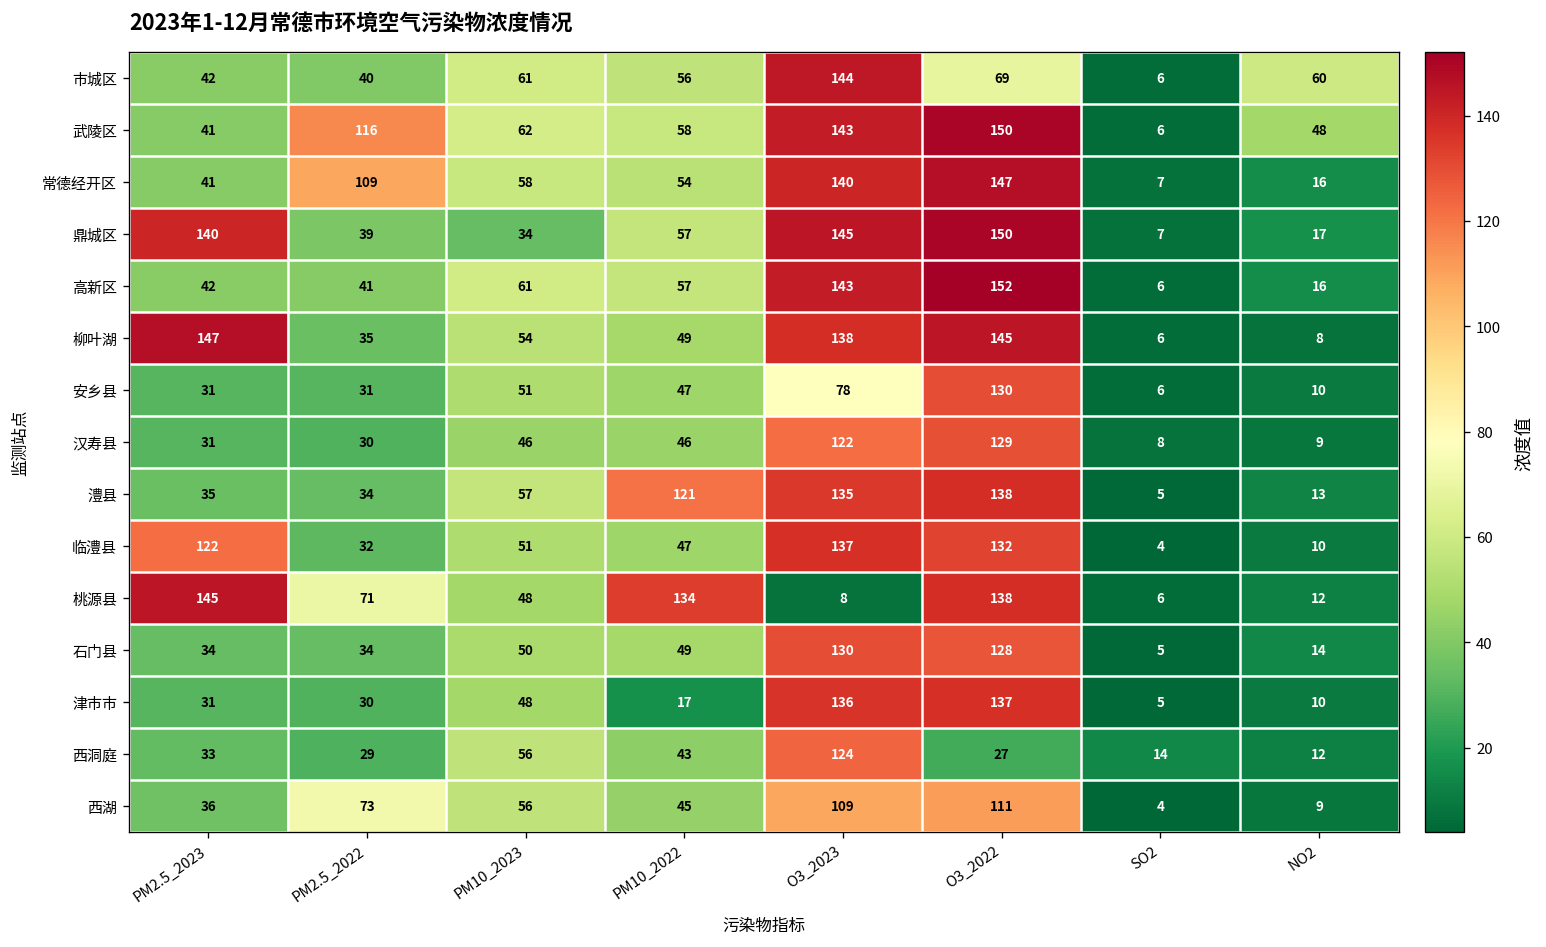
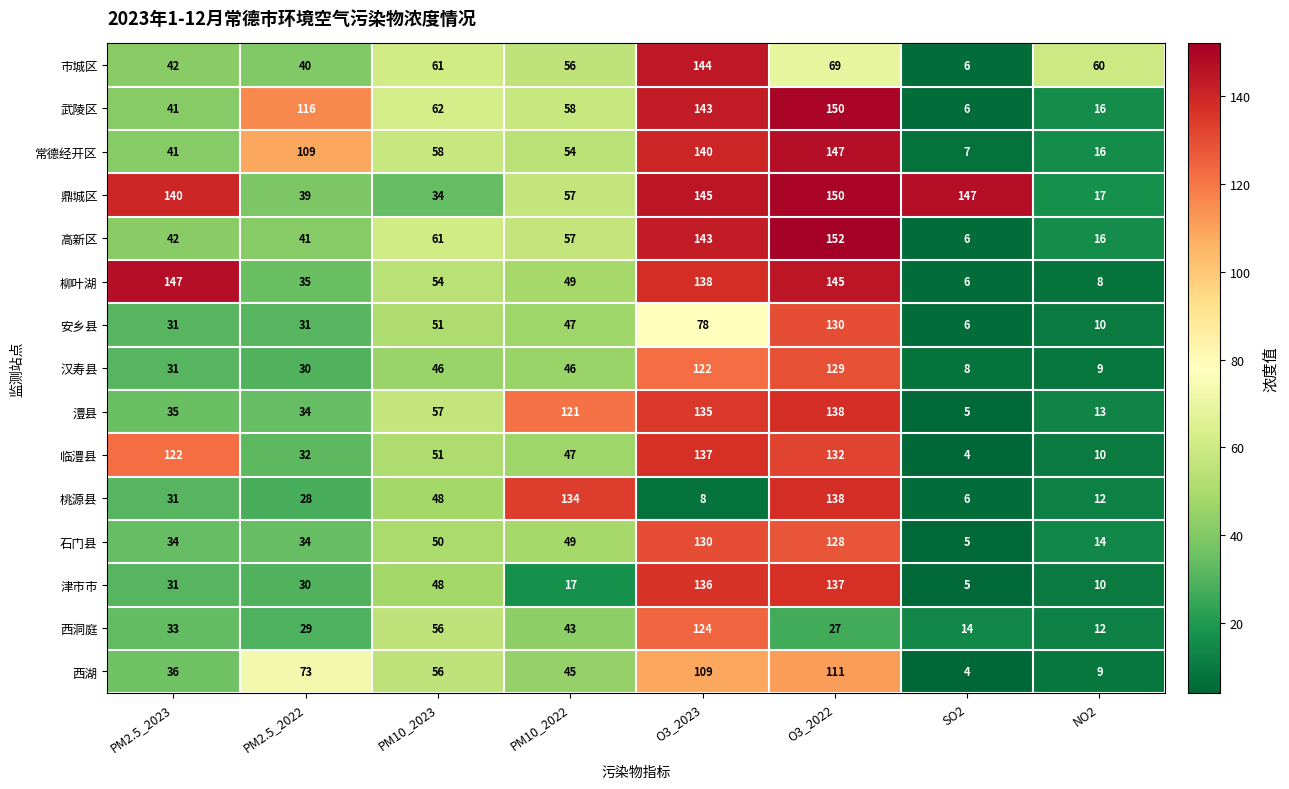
  {
    "市城区": {
      "PM2.5_2023": 42,
      "PM2.5_2022": 40,
      "PM10_2023": 61,
      "PM10_2022": 56,
      "O3_2023": 144,
      "O3_2022": 69,
      "SO2": 6,
      "NO2": 60
    },
    "武陵区": {
      "PM2.5_2023": 41,
      "PM2.5_2022": 116,
      "PM10_2023": 62,
      "PM10_2022": 58,
      "O3_2023": 143,
      "O3_2022": 150,
      "SO2": 6,
-     "NO2": 48
+     "NO2": 16
    },
    "常德经开区": {
      "PM2.5_2023": 41,
      "PM2.5_2022": 109,
      "PM10_2023": 58,
      "PM10_2022": 54,
      "O3_2023": 140,
      "O3_2022": 147,
      "SO2": 7,
      "NO2": 16
    },
    "鼎城区": {
      "PM2.5_2023": 140,
      "PM2.5_2022": 39,
      "PM10_2023": 34,
      "PM10_2022": 57,
      "O3_2023": 145,
      "O3_2022": 150,
-     "SO2": 7,
+     "SO2": 147,
      "NO2": 17
    },
    "高新区": {
      "PM2.5_2023": 42,
      "PM2.5_2022": 41,
      "PM10_2023": 61,
      "PM10_2022": 57,
      "O3_2023": 143,
      "O3_2022": 152,
      "SO2": 6,
      "NO2": 16
    },
    "柳叶湖": {
      "PM2.5_2023": 147,
      "PM2.5_2022": 35,
      "PM10_2023": 54,
      "PM10_2022": 49,
      "O3_2023": 138,
      "O3_2022": 145,
      "SO2": 6,
      "NO2": 8
    },
    "安乡县": {
      "PM2.5_2023": 31,
      "PM2.5_2022": 31,
      "PM10_2023": 51,
      "PM10_2022": 47,
      "O3_2023": 78,
      "O3_2022": 130,
      "SO2": 6,
      "NO2": 10
    },
    "汉寿县": {
      "PM2.5_2023": 31,
      "PM2.5_2022": 30,
      "PM10_2023": 46,
      "PM10_2022": 46,
      "O3_2023": 122,
      "O3_2022": 129,
      "SO2": 8,
      "NO2": 9
    },
    "澧县": {
      "PM2.5_2023": 35,
      "PM2.5_2022": 34,
      "PM10_2023": 57,
      "PM10_2022": 121,
      "O3_2023": 135,
      "O3_2022": 138,
      "SO2": 5,
      "NO2": 13
    },
    "临澧县": {
      "PM2.5_2023": 122,
      "PM2.5_2022": 32,
      "PM10_2023": 51,
      "PM10_2022": 47,
      "O3_2023": 137,
      "O3_2022": 132,
      "SO2": 4,
      "NO2": 10
    },
    "桃源县": {
-     "PM2.5_2023": 145,
-     "PM2.5_2022": 71,
+     "PM2.5_2023": 31,
+     "PM2.5_2022": 28,
      "PM10_2023": 48,
      "PM10_2022": 134,
      "O3_2023": 8,
      "O3_2022": 138,
      "SO2": 6,
      "NO2": 12
    },
    "石门县": {
      "PM2.5_2023": 34,
      "PM2.5_2022": 34,
      "PM10_2023": 50,
      "PM10_2022": 49,
      "O3_2023": 130,
      "O3_2022": 128,
      "SO2": 5,
      "NO2": 14
    },
    "津市市": {
      "PM2.5_2023": 31,
      "PM2.5_2022": 30,
      "PM10_2023": 48,
      "PM10_2022": 17,
      "O3_2023": 136,
      "O3_2022": 137,
      "SO2": 5,
      "NO2": 10
    },
    "西洞庭": {
      "PM2.5_2023": 33,
      "PM2.5_2022": 29,
      "PM10_2023": 56,
      "PM10_2022": 43,
      "O3_2023": 124,
      "O3_2022": 27,
      "SO2": 14,
      "NO2": 12
    },
    "西湖": {
      "PM2.5_2023": 36,
      "PM2.5_2022": 73,
      "PM10_2023": 56,
      "PM10_2022": 45,
      "O3_2023": 109,
      "O3_2022": 111,
      "SO2": 4,
      "NO2": 9
    }
  }
